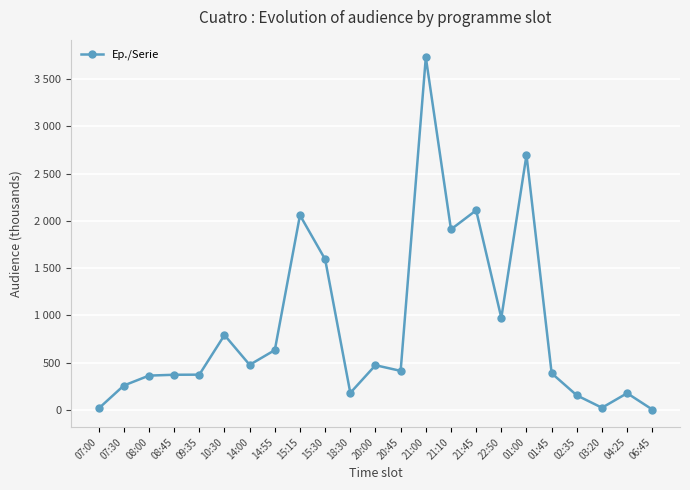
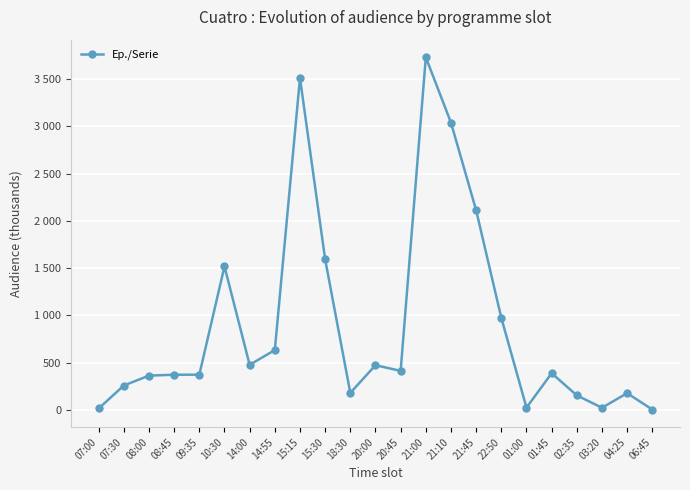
  {
    "07:00": 0,
    "07:30": 300,
    "08:00": 400,
    "08:45": 400,
    "09:35": 400,
-   "10:30": 800,
+   "10:30": 1500,
    "14:00": 500,
    "14:55": 600,
-   "15:15": 2100,
+   "15:15": 3500,
    "15:30": 1600,
    "18:30": 200,
    "20:00": 500,
    "20:45": 400,
    "21:00": 3700,
-   "21:10": 1900,
+   "21:10": 3000,
    "21:45": 2100,
    "22:50": 1000,
-   "01:00": 2700,
+   "01:00": 0,
    "01:45": 400,
    "02:35": 200,
    "03:20": 0,
    "04:25": 200,
    "06:45": 0
  }
